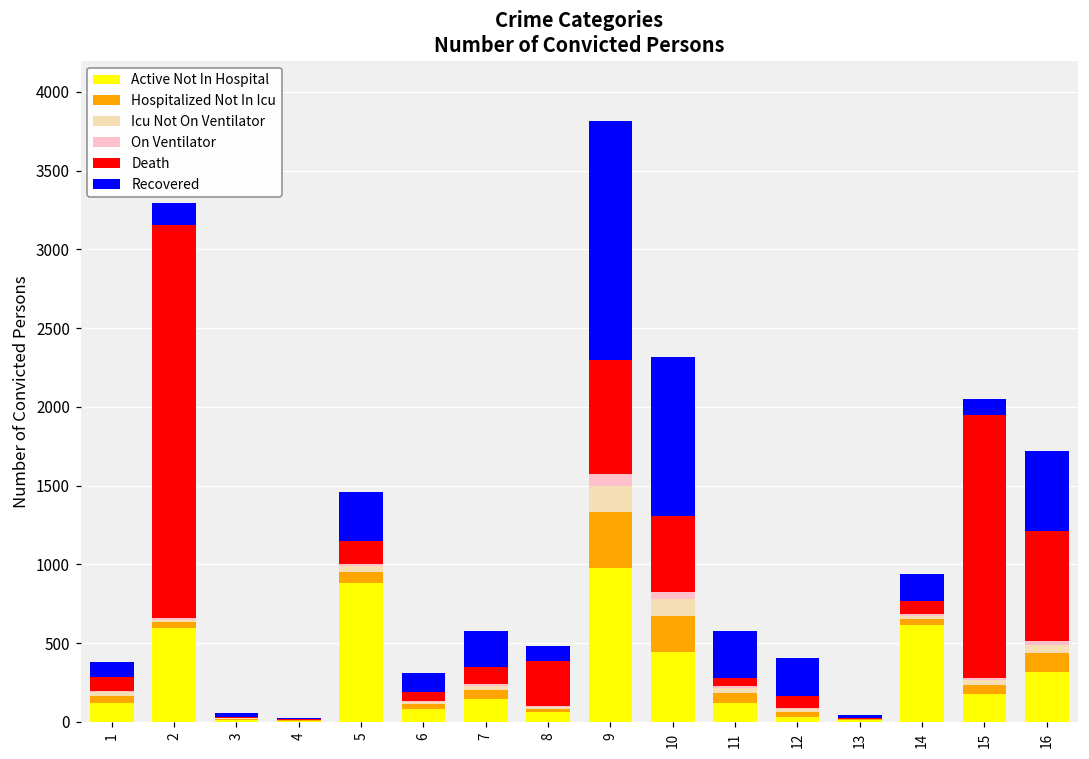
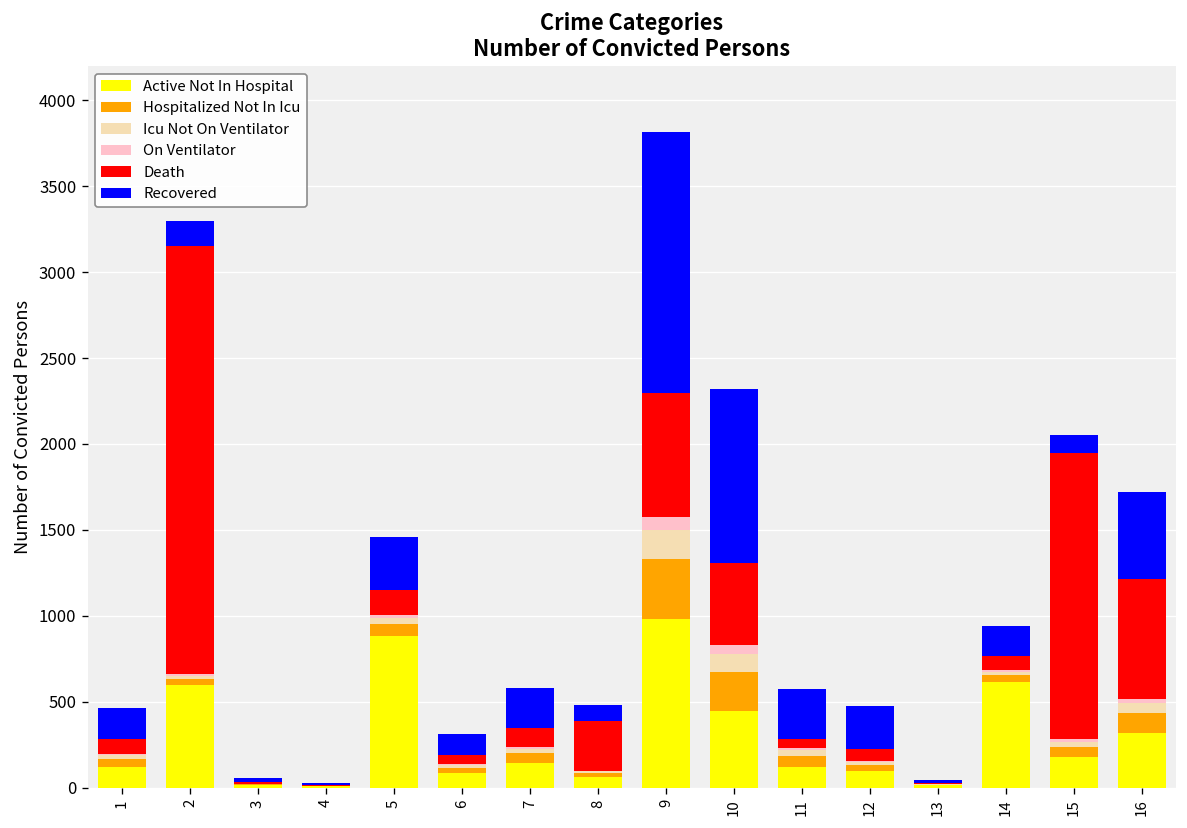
  {
    "Active Not In Hospital": {
      "1": 120,
      "2": 590,
      "5": 880,
      "6": 90,
      "7": 150,
      "8": 60,
      "9": 980,
      "10": 450,
      "11": 120,
-     "12": 30,
+     "12": 100,
      "14": 620,
      "15": 180,
      "16": 320
    },
    "Hospitalized Not In Icu": {
      "1": 50,
      "2": 40,
      "5": 70,
      "6": 30,
      "7": 60,
      "8": 20,
      "9": 350,
      "10": 230,
      "11": 70,
      "12": 40,
      "14": 40,
      "15": 60,
      "16": 120
    },
    "Death": {
      "1": 90,
      "2": 2500,
      "5": 150,
      "6": 60,
      "7": 110,
      "8": 290,
      "9": 720,
      "10": 480,
      "11": 50,
      "12": 70,
      "14": 80,
      "15": 1670,
      "16": 700
    },
    "Recovered": {
-     "1": 100,
+     "1": 180,
      "2": 140,
      "3": 20,
      "5": 310,
      "6": 120,
      "7": 230,
      "8": 100,
      "9": 1520,
      "10": 1010,
      "11": 300,
      "12": 250,
      "13": 20,
      "14": 170,
      "15": 100,
      "16": 510
    }
  }
